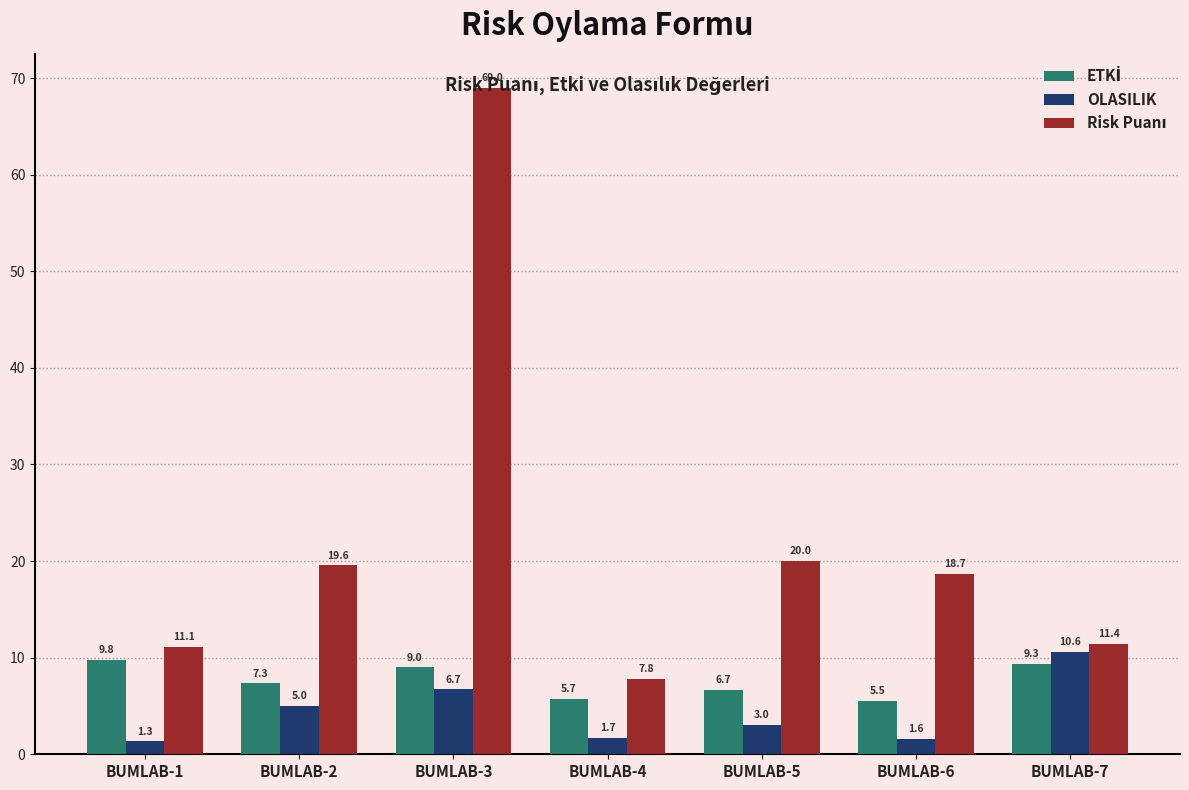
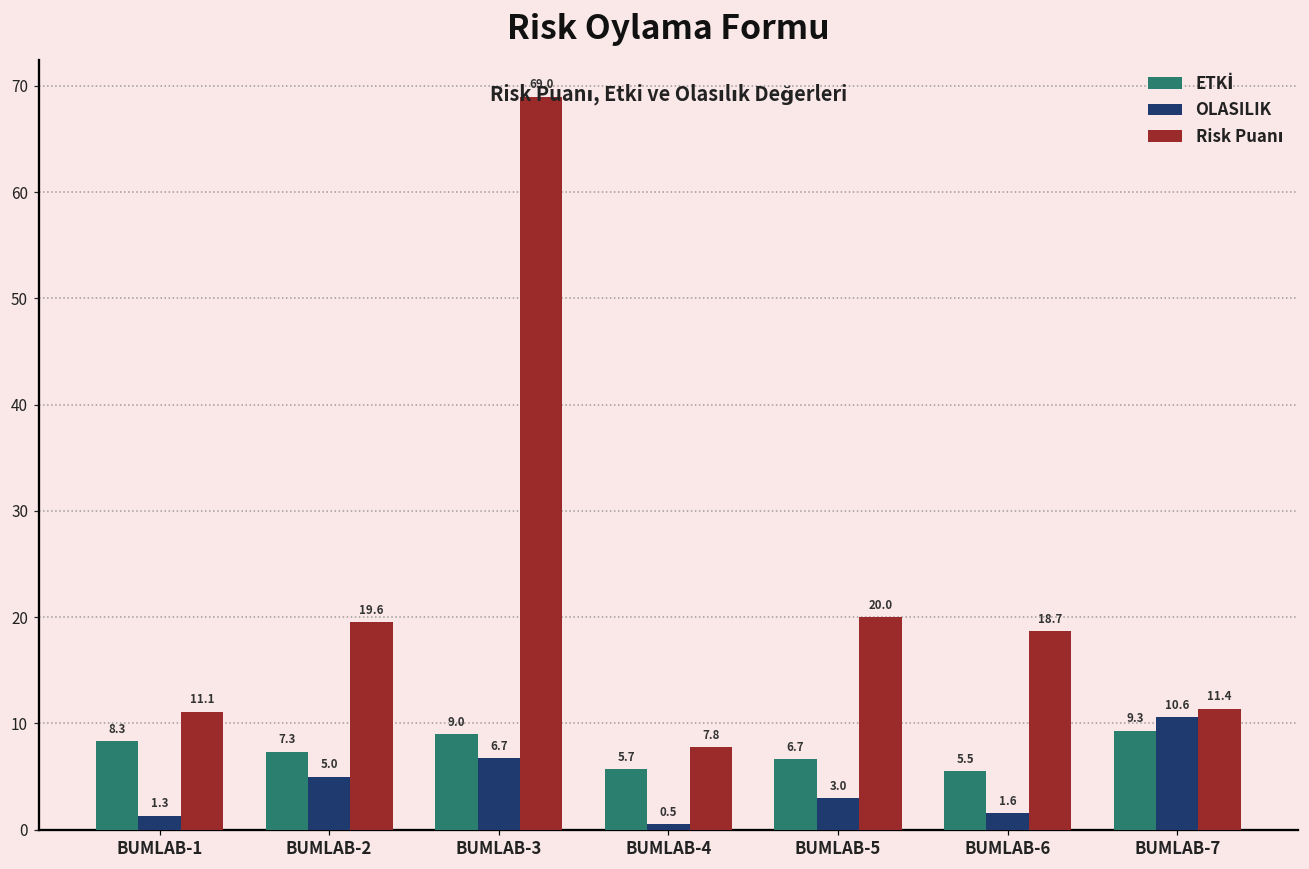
  {
    "ETKİ": {
-     "BUMLAB-1": 9.8,
+     "BUMLAB-1": 8.3,
      "BUMLAB-2": 7.3,
      "BUMLAB-3": 9.0,
      "BUMLAB-4": 5.7,
      "BUMLAB-5": 6.7,
      "BUMLAB-6": 5.5,
      "BUMLAB-7": 9.3
    },
    "OLASILIK": {
      "BUMLAB-1": 1.3,
      "BUMLAB-2": 5.0,
      "BUMLAB-3": 6.7,
-     "BUMLAB-4": 1.7,
+     "BUMLAB-4": 0.5,
      "BUMLAB-5": 3.0,
      "BUMLAB-6": 1.6,
      "BUMLAB-7": 10.6
    },
    "Risk Puanı": {
      "BUMLAB-1": 11.1,
      "BUMLAB-2": 19.6,
      "BUMLAB-4": 7.8,
      "BUMLAB-5": 20.0,
      "BUMLAB-6": 18.7,
      "BUMLAB-7": 11.4
    }
  }
